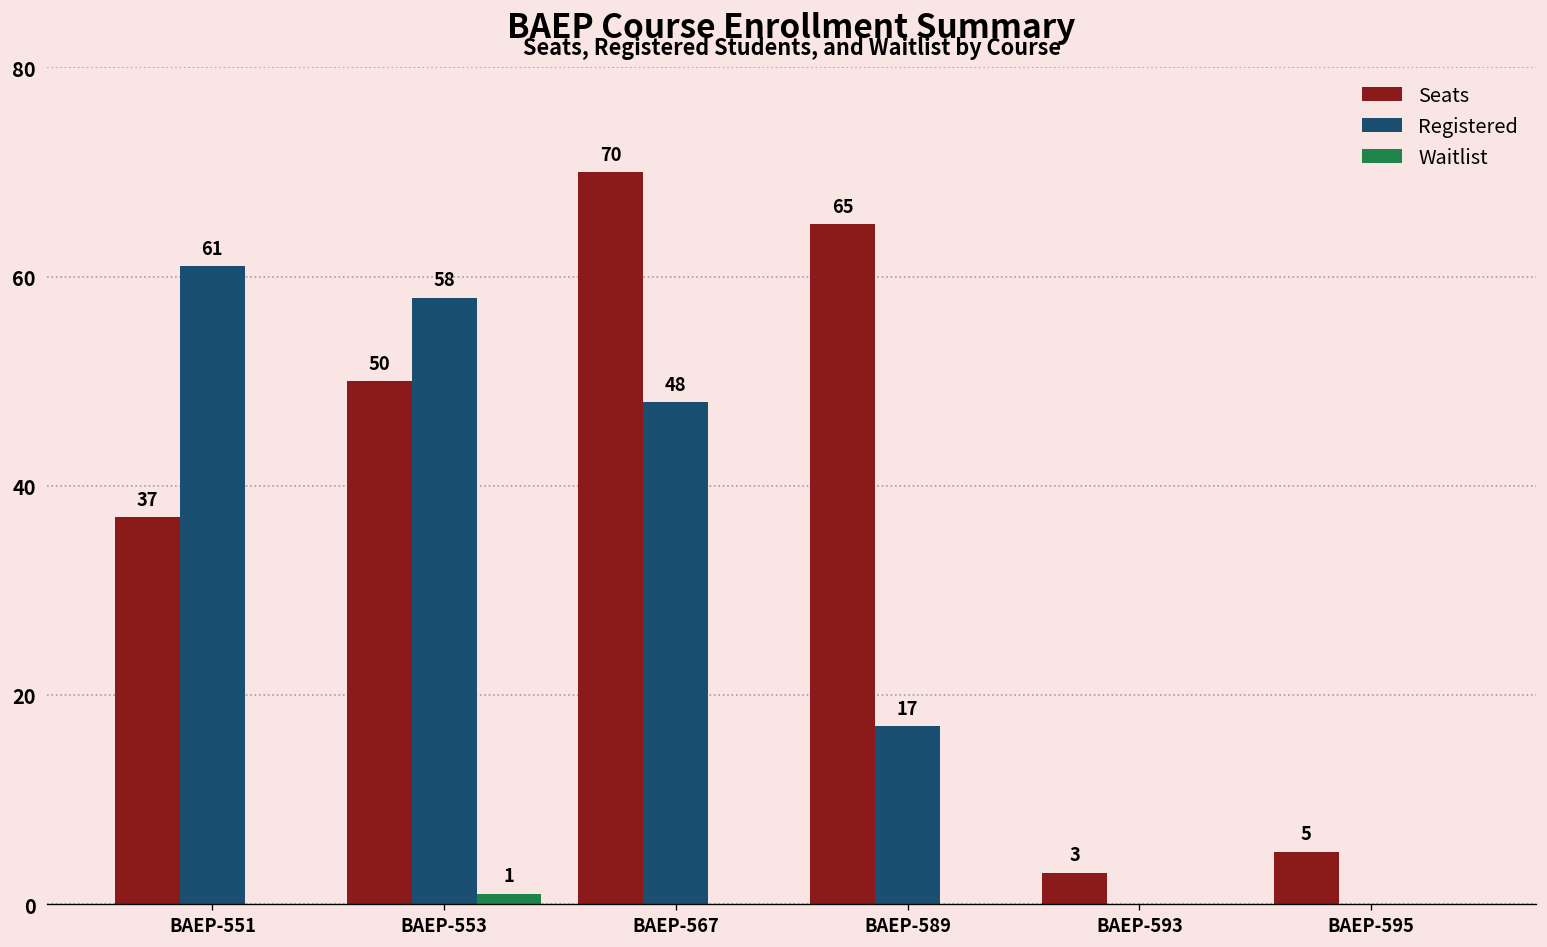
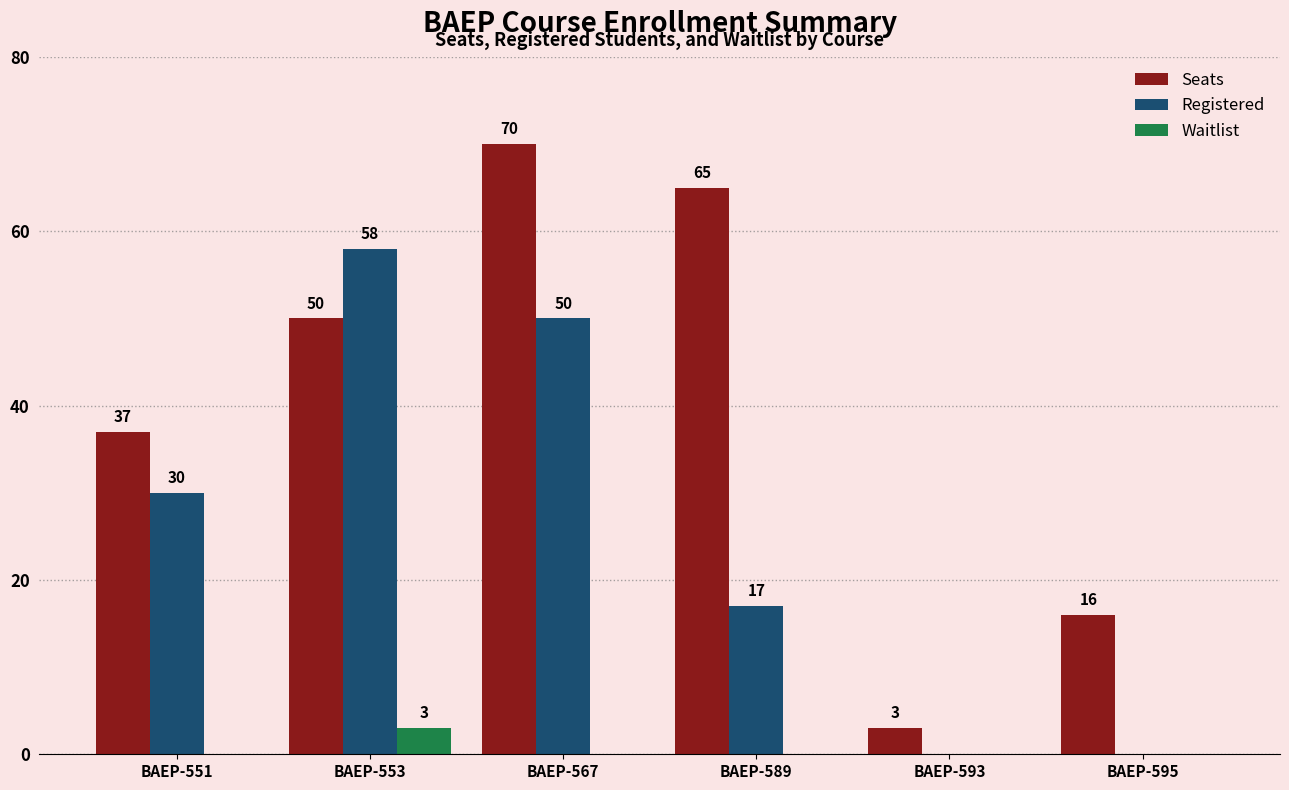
  {
    "Seats": {
      "BAEP-551": 37,
      "BAEP-553": 50,
      "BAEP-567": 70,
      "BAEP-589": 65,
      "BAEP-593": 3,
-     "BAEP-595": 5
+     "BAEP-595": 16
    },
    "Registered": {
-     "BAEP-551": 61,
+     "BAEP-551": 30,
      "BAEP-553": 58,
-     "BAEP-567": 48,
+     "BAEP-567": 50,
      "BAEP-589": 17
    },
    "Waitlist": {
-     "BAEP-553": 1
+     "BAEP-553": 3
    }
  }
